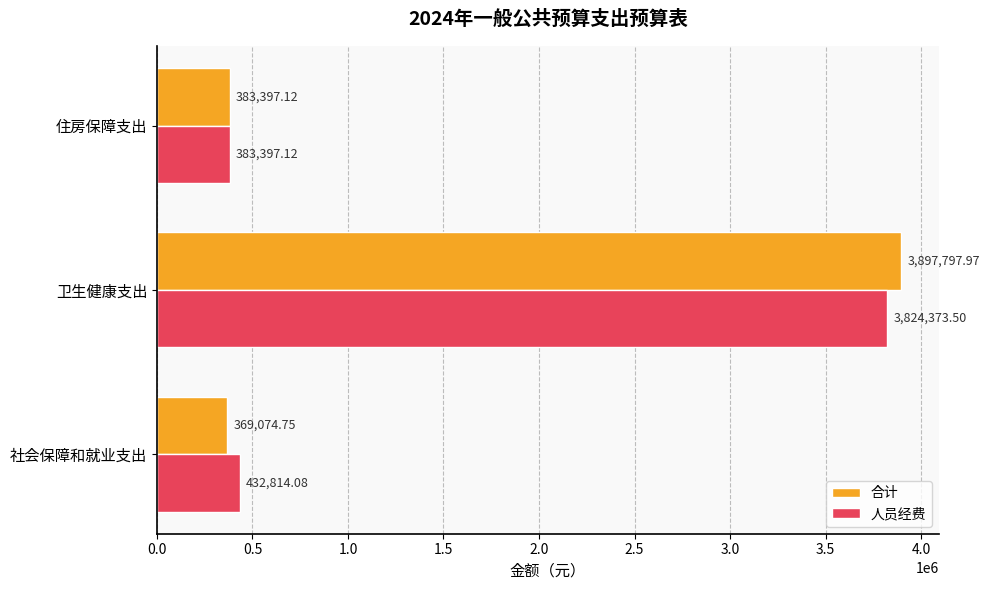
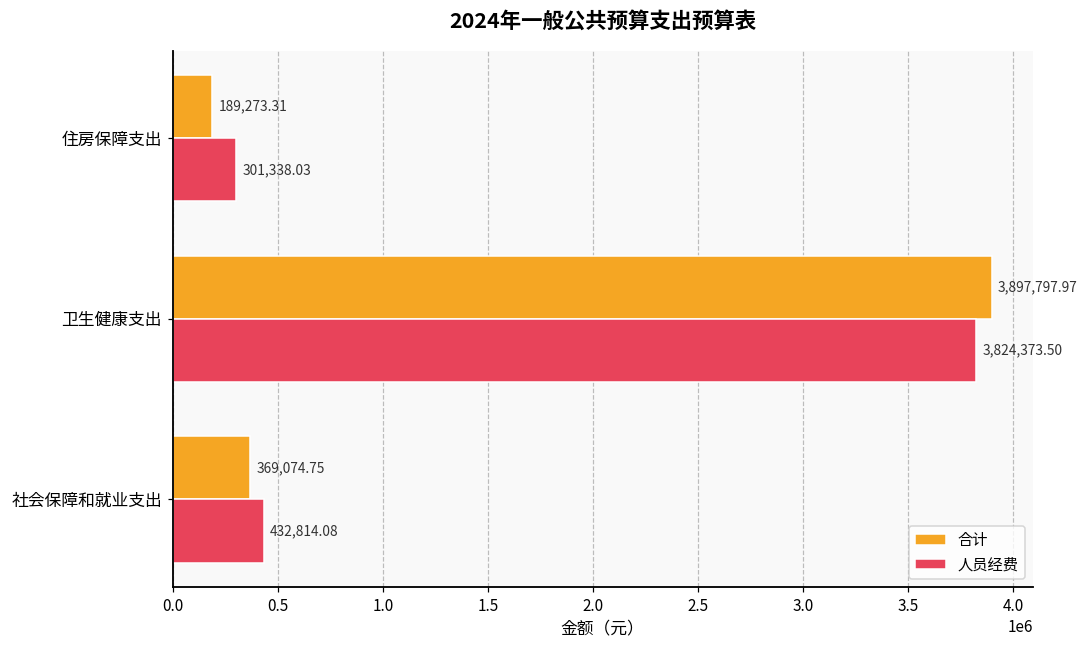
  {
    "合计": {
-     "住房保障支出": "383,397.12",
+     "住房保障支出": "189,273.31",
      "卫生健康支出": "3,897,797.97",
      "社会保障和就业支出": "369,074.75"
    },
    "人员经费": {
-     "住房保障支出": "383,397.12",
+     "住房保障支出": "301,338.03",
      "卫生健康支出": "3,824,373.50",
      "社会保障和就业支出": "432,814.08"
    }
  }
